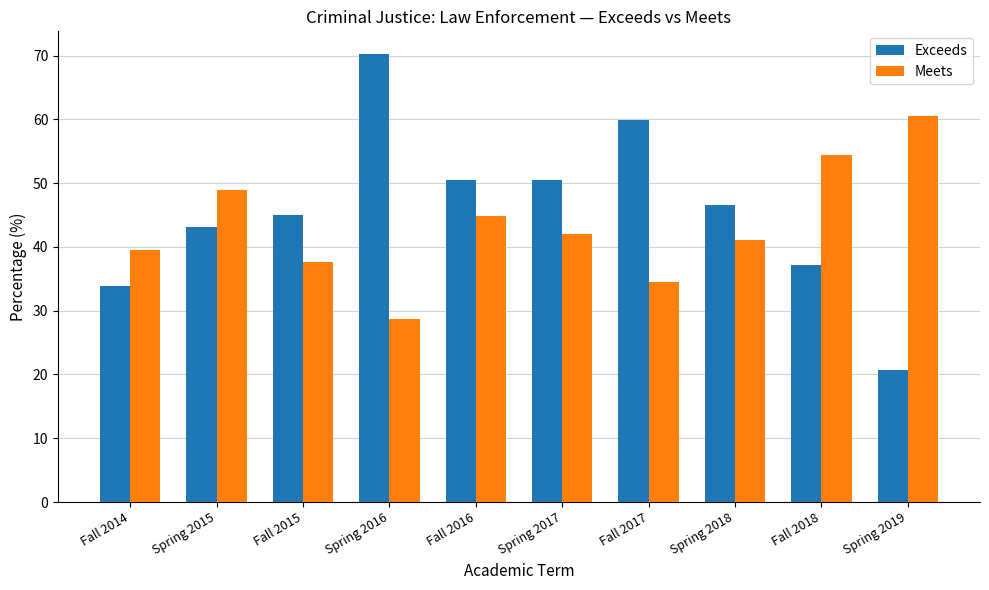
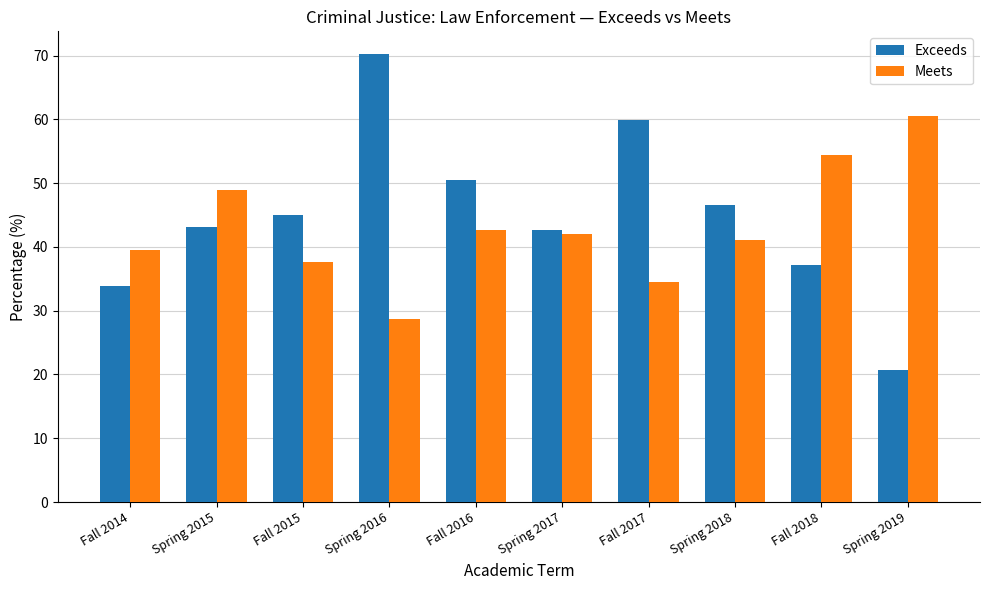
  {
    "Exceeds": {
      "Fall 2014": 34,
      "Spring 2015": 43,
      "Fall 2015": 45,
      "Spring 2016": 70,
      "Fall 2016": 51,
-     "Spring 2017": 51,
+     "Spring 2017": 43,
      "Fall 2017": 60,
      "Spring 2018": 47,
      "Fall 2018": 37,
      "Spring 2019": 21
    },
    "Meets": {
      "Fall 2014": 40,
      "Spring 2015": 49,
      "Fall 2015": 38,
      "Spring 2016": 29,
-     "Fall 2016": 45,
+     "Fall 2016": 43,
      "Spring 2017": 42,
      "Fall 2017": 34,
      "Spring 2018": 41,
      "Fall 2018": 54,
      "Spring 2019": 61
    }
  }
